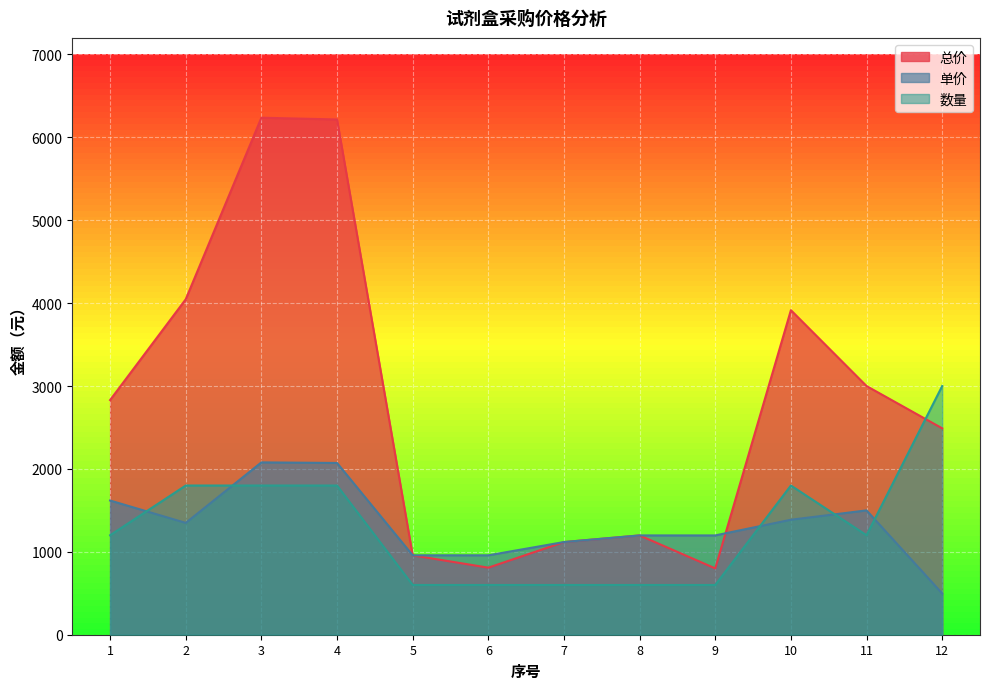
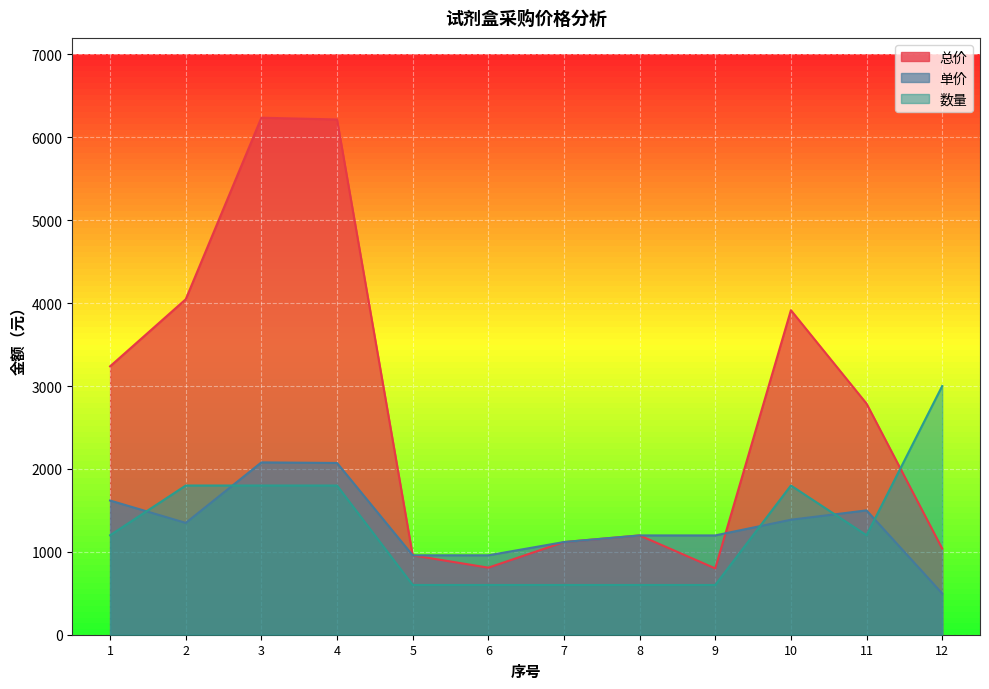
  {
    "总价": {
-     "1": 2800,
+     "1": 3200,
      "2": 4000,
      "3": 6200,
      "4": 6200,
      "6": 800,
      "9": 800,
      "10": 3900,
-     "11": 3000,
-     "12": 2500
+     "11": 2800,
+     "12": 1000
    }
  }
